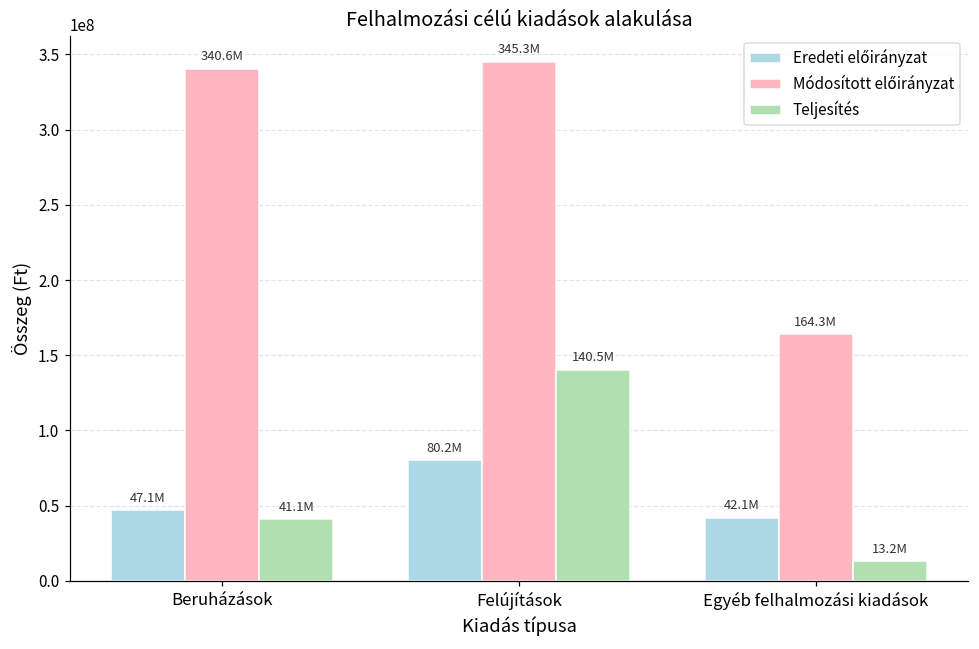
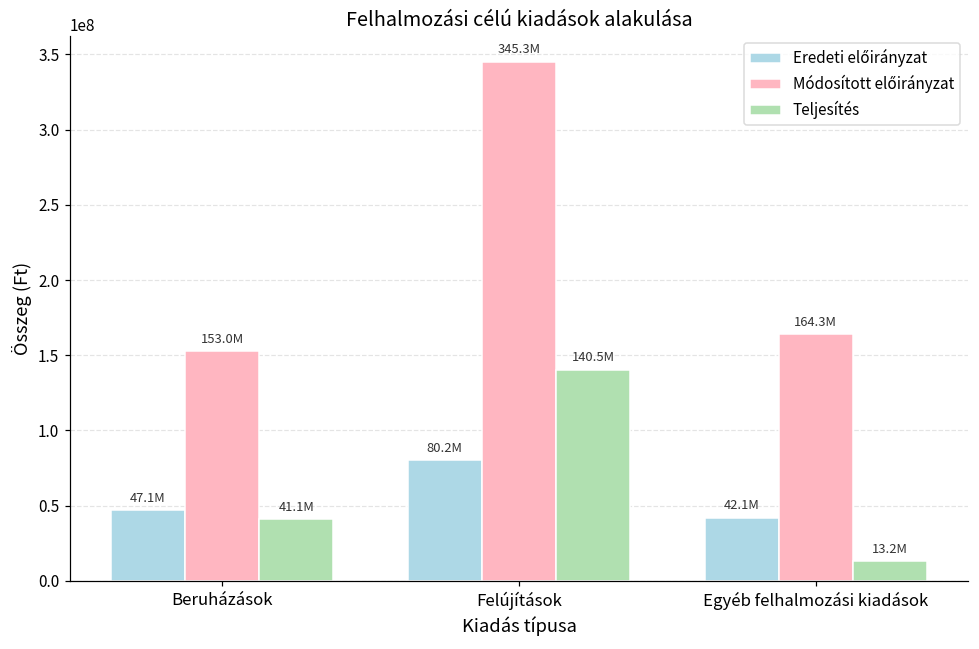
  {
    "Módosított előirányzat": {
-     "Beruházások": "340.6M",
+     "Beruházások": "153.0M",
      "Felújítások": "345.3M",
      "Egyéb felhalmozási kiadások": "164.3M"
    }
  }
